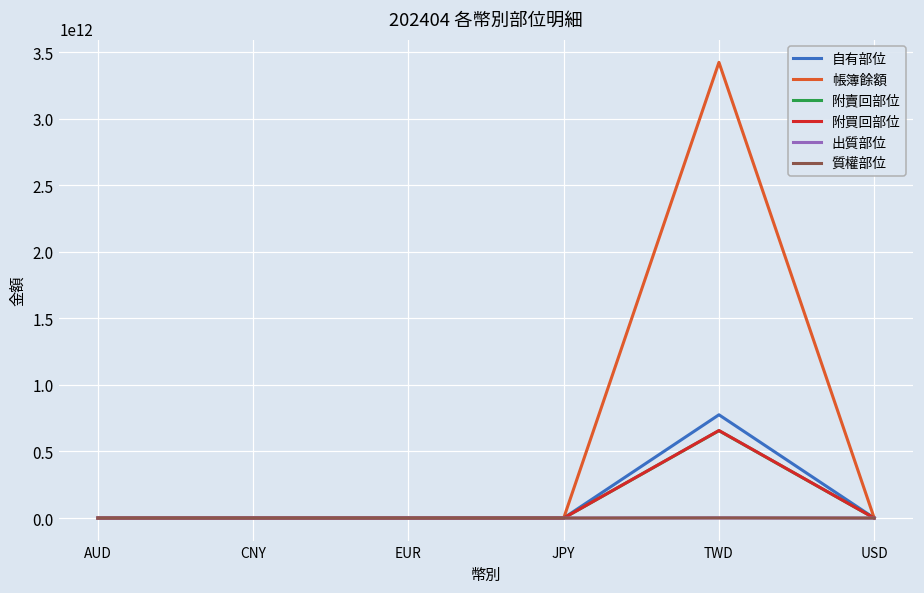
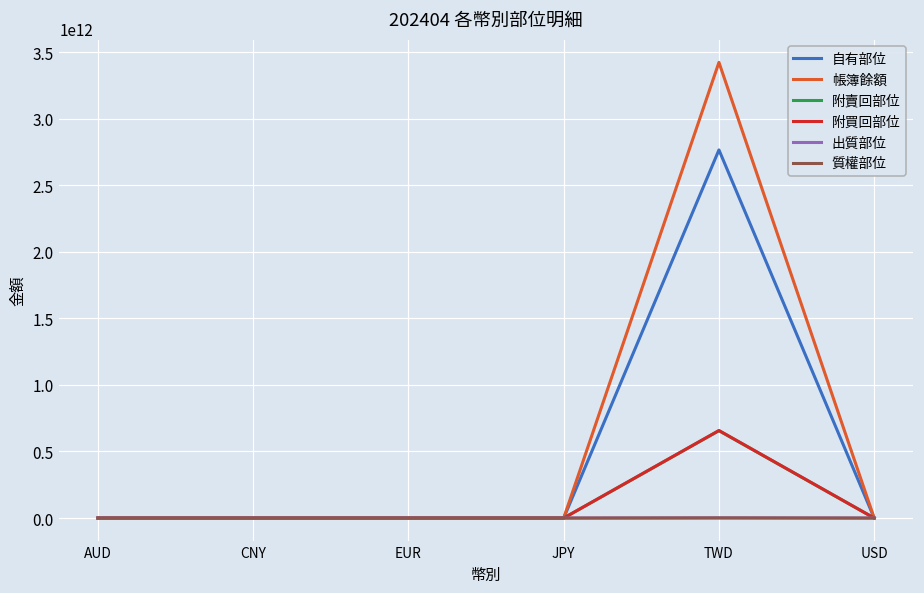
  {
    "自有部位": {
-     "TWD": 780000000000
+     "TWD": 2770000000000
    },
    "質權部位": {
      "TWD": 0
    }
  }
